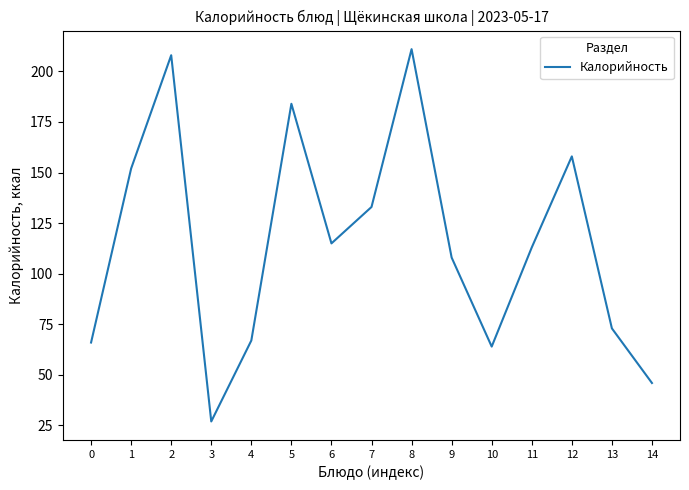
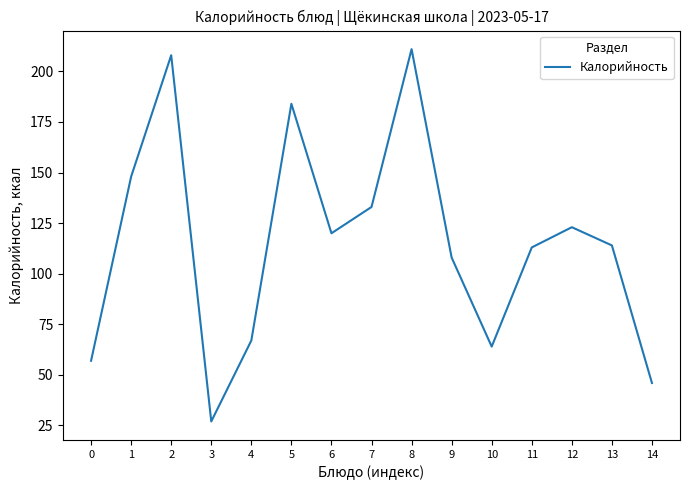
  {
-   "0": 66,
-   "1": 152,
+   "0": 57,
+   "1": 148,
    "2": 208,
    "3": 27,
    "4": 67,
    "5": 184,
-   "6": 115,
+   "6": 120,
    "7": 133,
    "8": 211,
    "9": 108,
    "10": 64,
    "11": 113,
-   "12": 158,
-   "13": 73,
+   "12": 123,
+   "13": 114,
    "14": 46
  }
